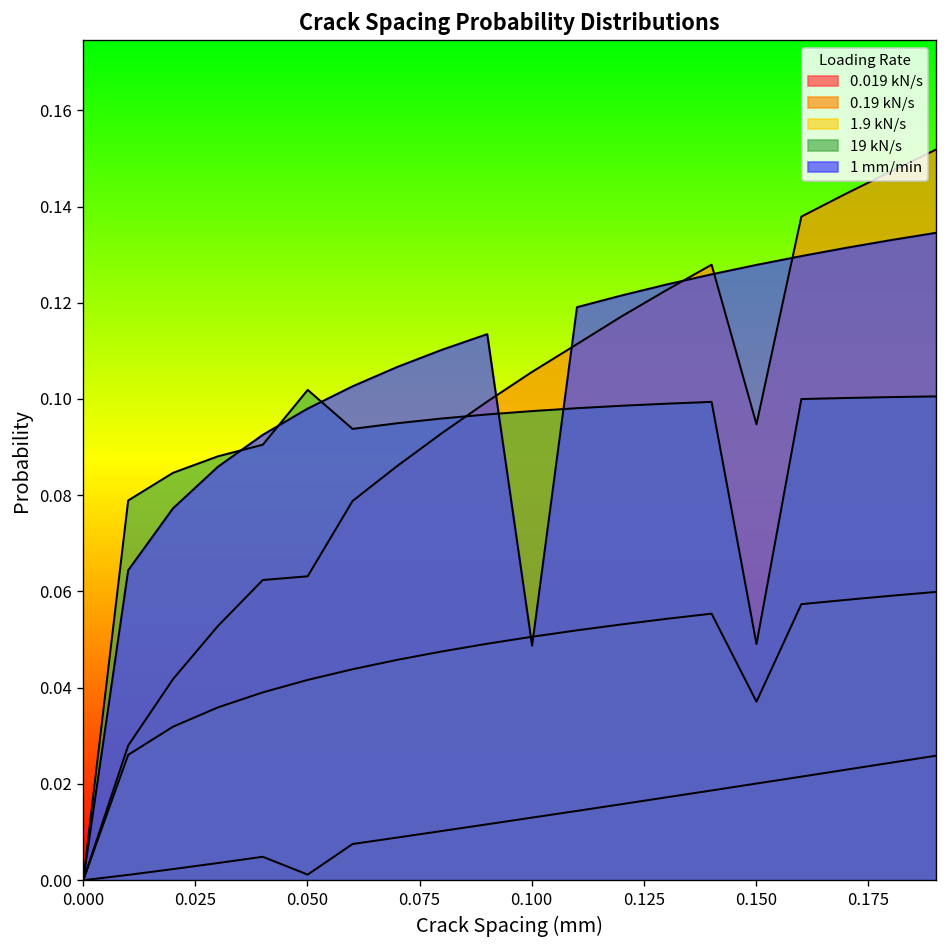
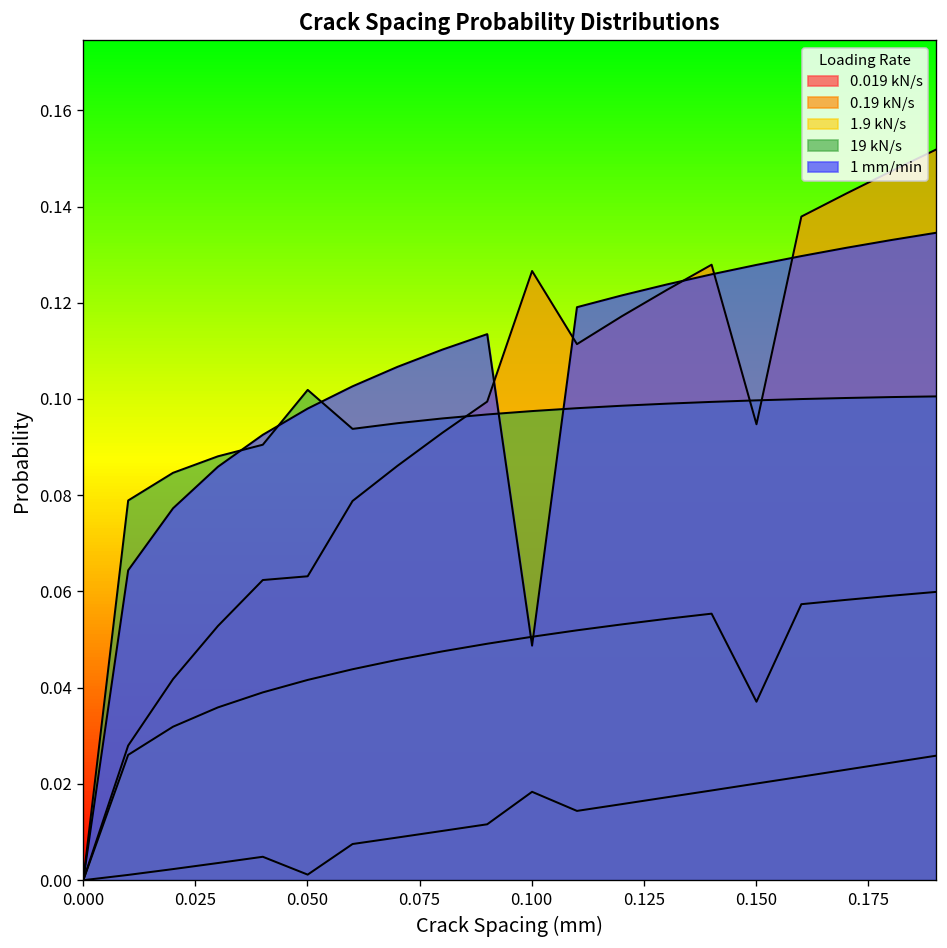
  {
    "0.019 kN/s": {
      "0.050": 0.001,
-     "0.100": 0.013,
+     "0.100": 0.018,
      "0.150": 0.020
    },
    "0.19 kN/s": {
      "0.050": 0.063,
-     "0.100": 0.106,
+     "0.100": 0.127,
      "0.150": 0.095
    },
    "1.9 kN/s": {
      "0.050": 0.042,
      "0.100": 0.051,
      "0.150": 0.037
    },
    "19 kN/s": {
      "0.050": 0.102,
      "0.100": 0.097,
-     "0.150": 0.049
+     "0.150": 0.100
    },
    "1 mm/min": {
      "0.050": 0.098,
      "0.100": 0.049,
      "0.150": 0.128
    }
  }
